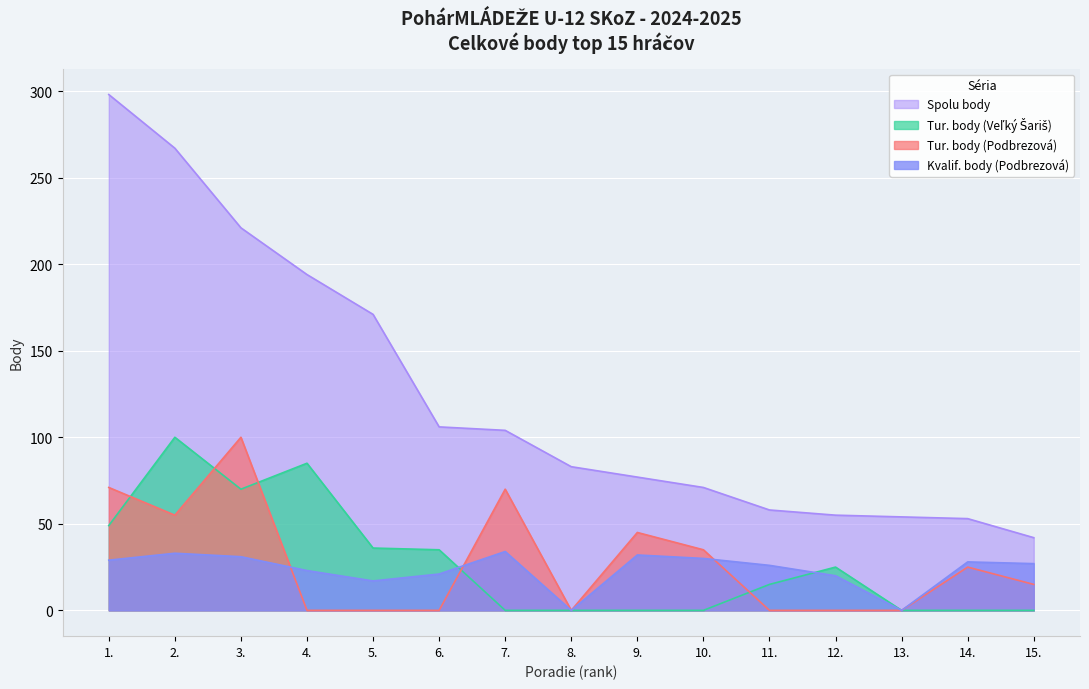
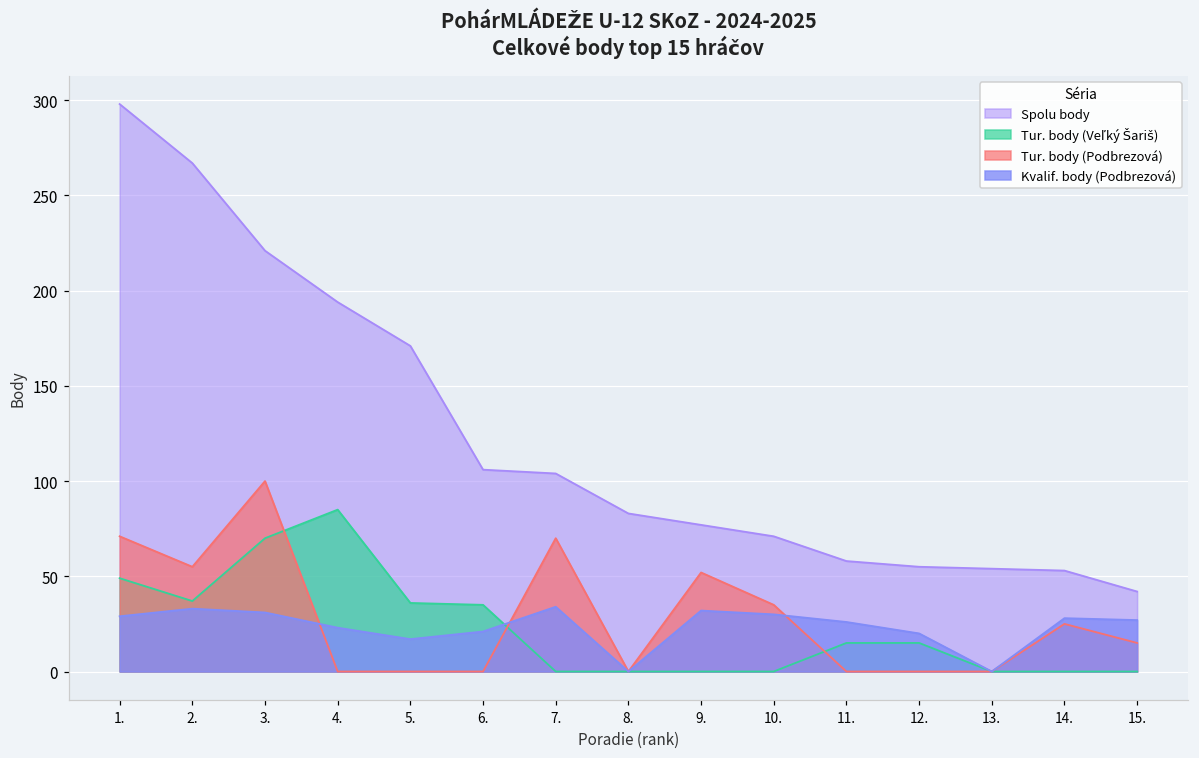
  {
    "Tur. body (Veľký Šariš)": {
      "1.": 49,
-     "2.": 100,
+     "2.": 37,
      "3.": 70,
      "4.": 85,
      "5.": 36,
      "6.": 35,
      "7.": 0,
      "9.": 0,
      "10.": 0,
      "11.": 15,
-     "12.": 25,
+     "12.": 15,
      "14.": 0,
      "15.": 0
    },
    "Tur. body (Podbrezová)": {
      "1.": 71,
      "2.": 55,
      "3.": 100,
      "4.": 0,
      "5.": 0,
      "6.": 0,
      "7.": 70,
-     "9.": 45,
+     "9.": 52,
      "10.": 35,
      "11.": 0,
      "12.": 0,
      "14.": 25,
      "15.": 15
    }
  }
